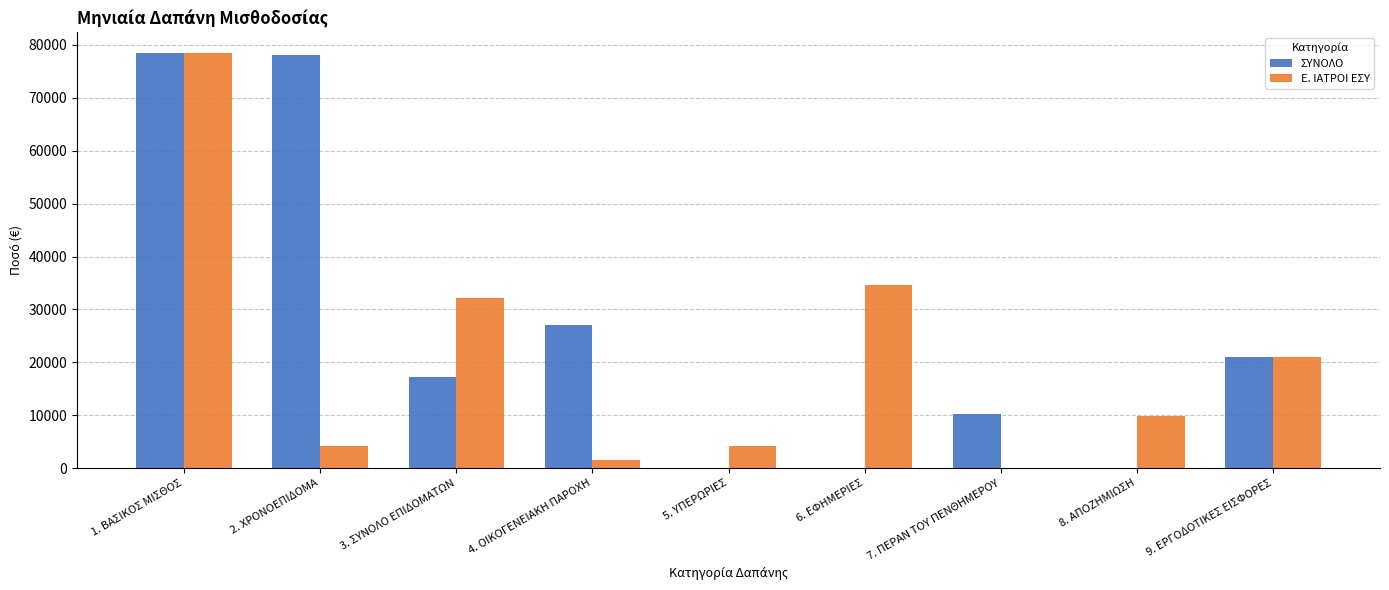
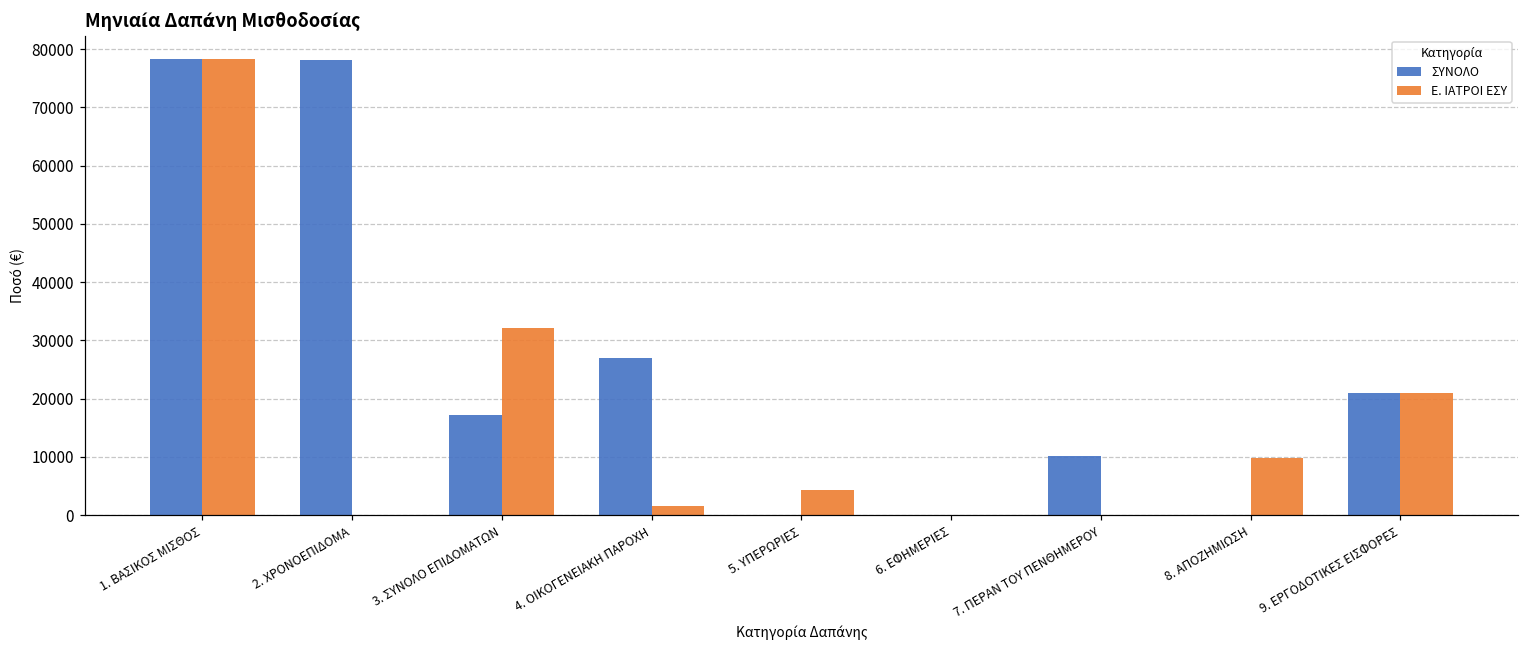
  {
    "ΣΥΝΟΛΟ": {
      "1. ΒΑΣΙΚΟΣ ΜΙΣΘΟΣ": 78000,
      "2. ΧΡΟΝΟΕΠΙΔΟΜΑ": 78000,
      "3. ΣΥΝΟΛΟ ΕΠΙΔΟΜΑΤΩΝ": 17000,
      "4. ΟΙΚΟΓΕΝΕΙΑΚΗ ΠΑΡΟΧΗ": 27000,
      "5. ΥΠΕΡΩΡΙΕΣ": 0,
      "6. ΕΦΗΜΕΡΙΕΣ": 0,
      "7. ΠΕΡΑΝ ΤΟΥ ΠΕΝΘΗΜΕΡΟΥ": 10000,
      "8. ΑΠΟΖΗΜΙΩΣΗ": 0,
      "9. ΕΡΓΟΔΟΤΙΚΕΣ ΕΙΣΦΟΡΕΣ": 21000
    },
    "Ε. ΙΑΤΡΟΙ ΕΣΥ": {
      "1. ΒΑΣΙΚΟΣ ΜΙΣΘΟΣ": 78000,
-     "2. ΧΡΟΝΟΕΠΙΔΟΜΑ": 4000,
+     "2. ΧΡΟΝΟΕΠΙΔΟΜΑ": 0,
      "3. ΣΥΝΟΛΟ ΕΠΙΔΟΜΑΤΩΝ": 32000,
      "4. ΟΙΚΟΓΕΝΕΙΑΚΗ ΠΑΡΟΧΗ": 2000,
      "5. ΥΠΕΡΩΡΙΕΣ": 4000,
-     "6. ΕΦΗΜΕΡΙΕΣ": 35000,
+     "6. ΕΦΗΜΕΡΙΕΣ": 0,
      "7. ΠΕΡΑΝ ΤΟΥ ΠΕΝΘΗΜΕΡΟΥ": 0,
      "8. ΑΠΟΖΗΜΙΩΣΗ": 10000,
      "9. ΕΡΓΟΔΟΤΙΚΕΣ ΕΙΣΦΟΡΕΣ": 21000
    }
  }
